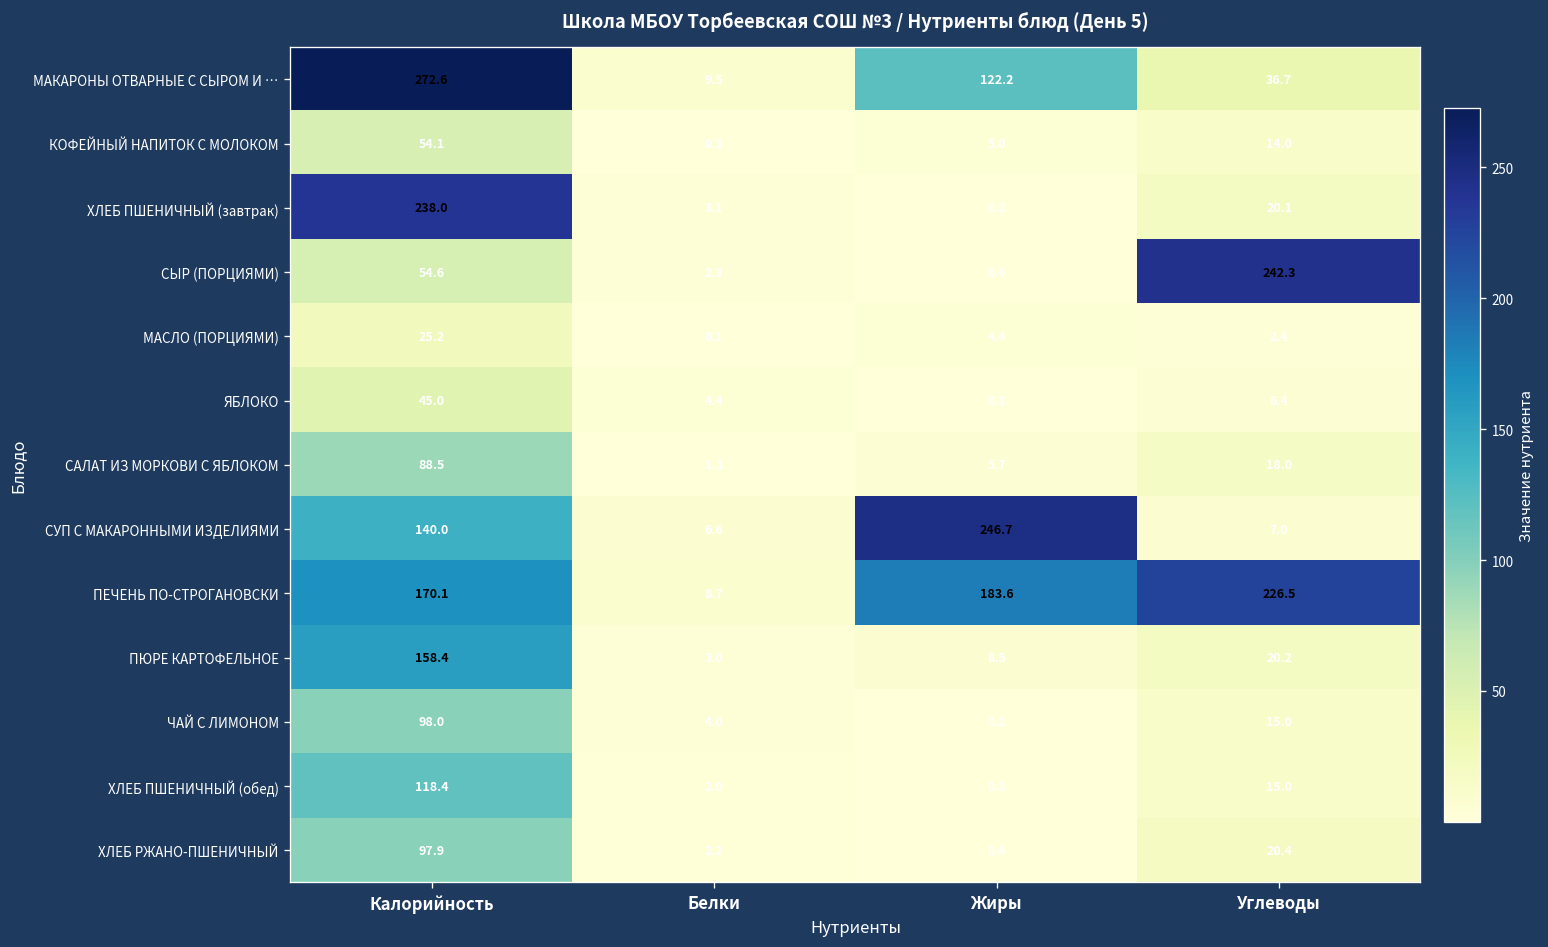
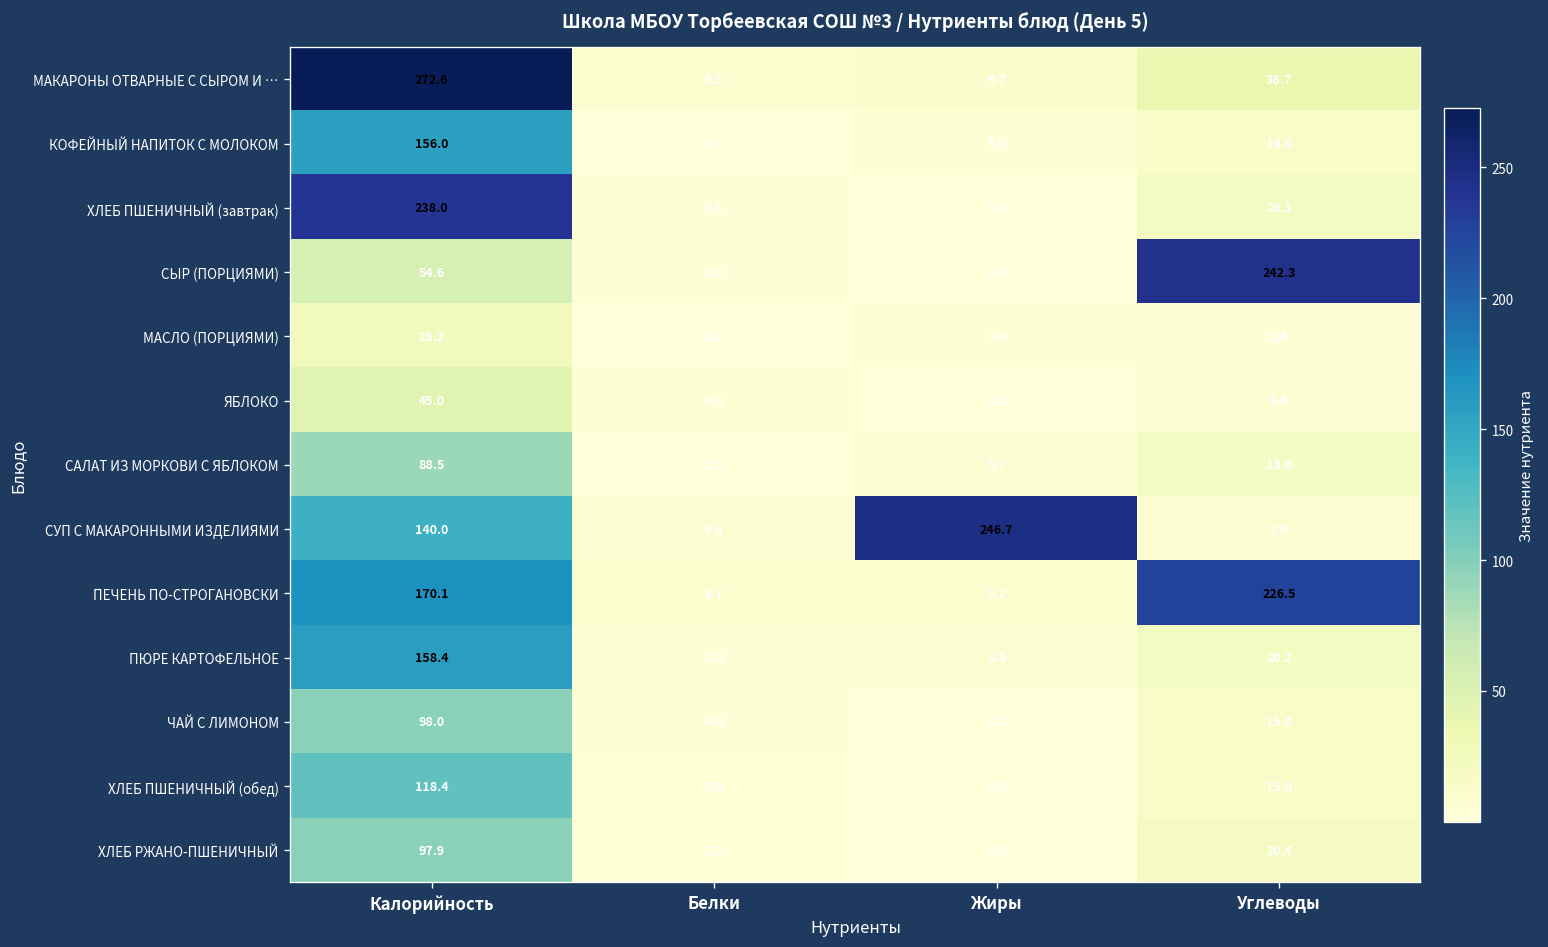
  {
    "МАКАРОНЫ ОТВАРНЫЕ С СЫРОМ И …": {
      "Калорийность": 272.6,
      "Белки": 9.5,
-     "Жиры": 122.2,
+     "Жиры": 9.7,
      "Углеводы": 36.7
    },
    "КОФЕЙНЫЙ НАПИТОК С МОЛОКОМ": {
-     "Калорийность": 54.1,
+     "Калорийность": 156.0,
      "Углеводы": 14.0
    },
    "ХЛЕБ ПШЕНИЧНЫЙ (завтрак)": {
      "Калорийность": 238.0,
      "Углеводы": 20.1
    },
    "СЫР (ПОРЦИЯМИ)": {
      "Калорийность": 54.6,
      "Углеводы": 242.3
    },
    "МАСЛО (ПОРЦИЯМИ)": {
      "Калорийность": 25.2
    },
    "ЯБЛОКО": {
      "Калорийность": 45.0
    },
    "САЛАТ ИЗ МОРКОВИ С ЯБЛОКОМ": {
      "Калорийность": 88.5,
      "Углеводы": 18.0
    },
    "СУП С МАКАРОННЫМИ ИЗДЕЛИЯМИ": {
      "Калорийность": 140.0,
      "Жиры": 246.7
    },
    "ПЕЧЕНЬ ПО-СТРОГАНОВСКИ": {
      "Калорийность": 170.1,
      "Белки": 8.7,
-     "Жиры": 183.6,
+     "Жиры": 9.2,
      "Углеводы": 226.5
    },
    "ПЮРЕ КАРТОФЕЛЬНОЕ": {
      "Калорийность": 158.4,
      "Углеводы": 20.2
    },
    "ЧАЙ С ЛИМОНОМ": {
      "Калорийность": 98.0,
      "Углеводы": 15.0
    },
    "ХЛЕБ ПШЕНИЧНЫЙ (обед)": {
      "Калорийность": 118.4,
      "Углеводы": 15.0
    },
    "ХЛЕБ РЖАНО-ПШЕНИЧНЫЙ": {
      "Калорийность": 97.9,
      "Углеводы": 20.4
    }
  }
